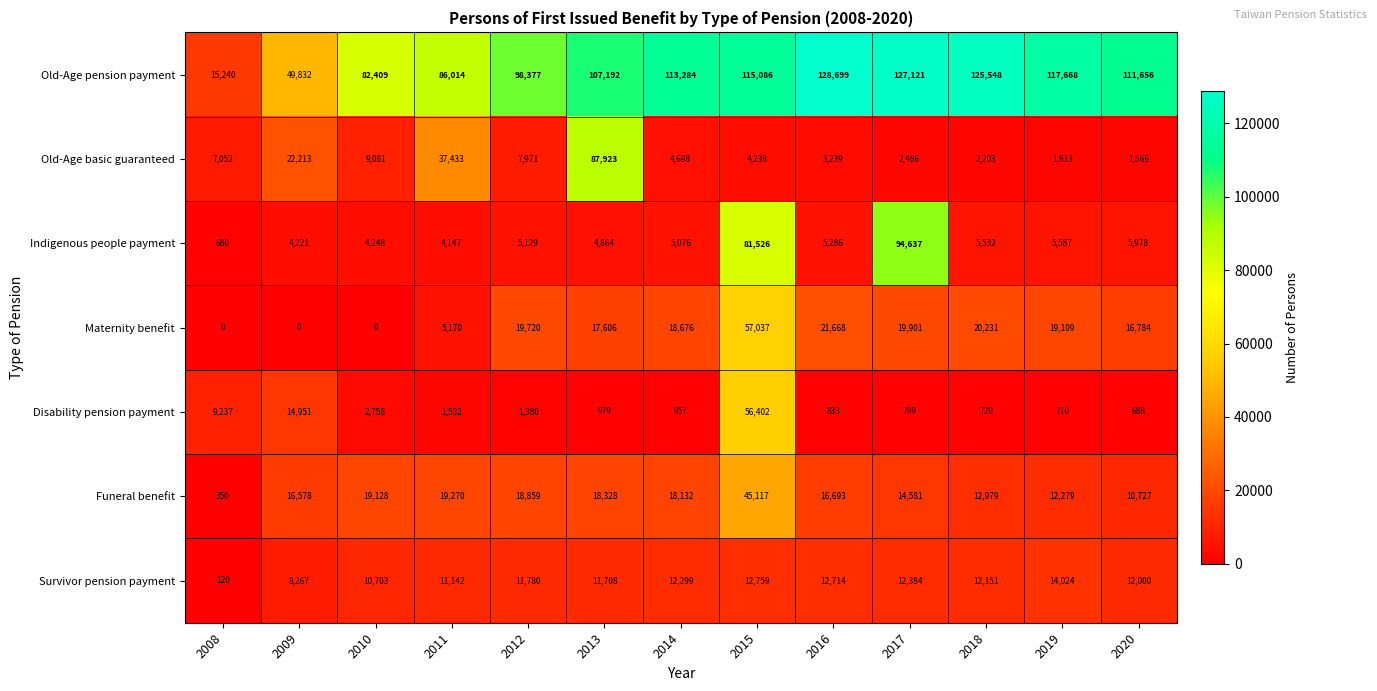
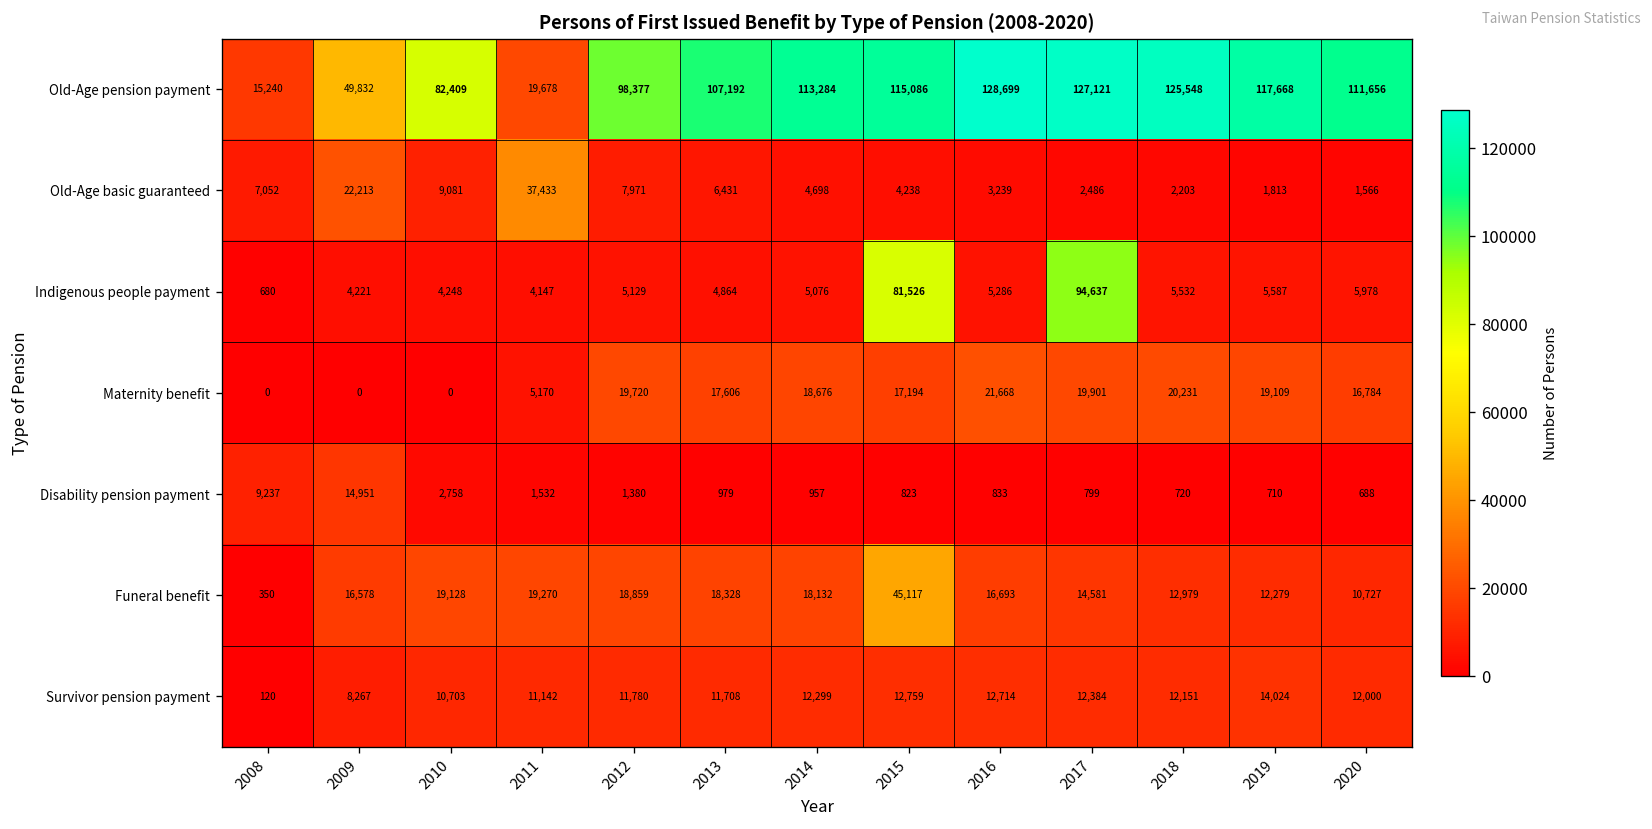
  {
    "Old-Age pension payment": {
      "2008": "15,240",
      "2009": "49,832",
      "2010": "82,409",
-     "2011": "86,014",
+     "2011": "19,678",
      "2012": "98,377",
      "2013": "107,192",
      "2014": "113,284",
      "2015": "115,086",
      "2016": "128,699",
      "2017": "127,121",
      "2018": "125,548",
      "2019": "117,668",
      "2020": "111,656"
    },
    "Old-Age basic guaranteed": {
      "2008": "7,052",
      "2009": "22,213",
      "2010": "9,081",
      "2011": "37,433",
      "2012": "7,971",
-     "2013": "87,923",
+     "2013": "6,431",
      "2014": "4,698",
      "2015": "4,238",
      "2016": "3,239",
      "2017": "2,486",
      "2018": "2,203",
      "2019": "1,813",
      "2020": "1,566"
    },
    "Indigenous people payment": {
      "2008": "680",
      "2009": "4,221",
      "2010": "4,248",
      "2011": "4,147",
      "2012": "5,129",
      "2013": "4,864",
      "2014": "5,076",
      "2015": "81,526",
      "2016": "5,286",
      "2017": "94,637",
      "2018": "5,532",
      "2019": "5,587",
      "2020": "5,978"
    },
    "Maternity benefit": {
      "2008": "0",
      "2009": "0",
      "2010": "0",
      "2011": "5,170",
      "2012": "19,720",
      "2013": "17,606",
      "2014": "18,676",
-     "2015": "57,037",
+     "2015": "17,194",
      "2016": "21,668",
      "2017": "19,901",
      "2018": "20,231",
      "2019": "19,109",
      "2020": "16,784"
    },
    "Disability pension payment": {
      "2008": "9,237",
      "2009": "14,951",
      "2010": "2,758",
      "2011": "1,532",
      "2012": "1,380",
      "2013": "979",
      "2014": "957",
-     "2015": "56,402",
+     "2015": "823",
      "2016": "833",
      "2017": "799",
      "2018": "720",
      "2019": "710",
      "2020": "688"
    },
    "Funeral benefit": {
      "2008": "350",
      "2009": "16,578",
      "2010": "19,128",
      "2011": "19,270",
      "2012": "18,859",
      "2013": "18,328",
      "2014": "18,132",
      "2015": "45,117",
      "2016": "16,693",
      "2017": "14,581",
      "2018": "12,979",
      "2019": "12,279",
      "2020": "10,727"
    },
    "Survivor pension payment": {
      "2008": "120",
      "2009": "8,267",
      "2010": "10,703",
      "2011": "11,142",
      "2012": "11,780",
      "2013": "11,708",
      "2014": "12,299",
      "2015": "12,759",
      "2016": "12,714",
      "2017": "12,384",
      "2018": "12,151",
      "2019": "14,024",
      "2020": "12,000"
    }
  }
